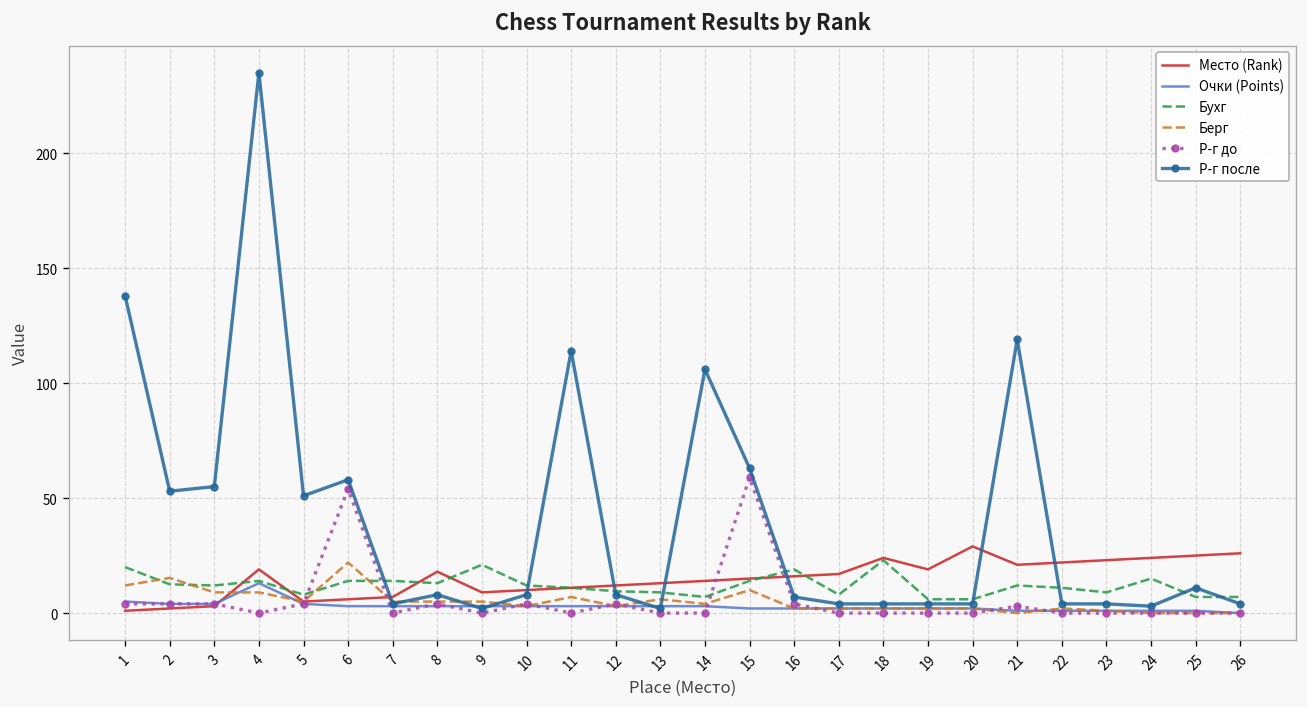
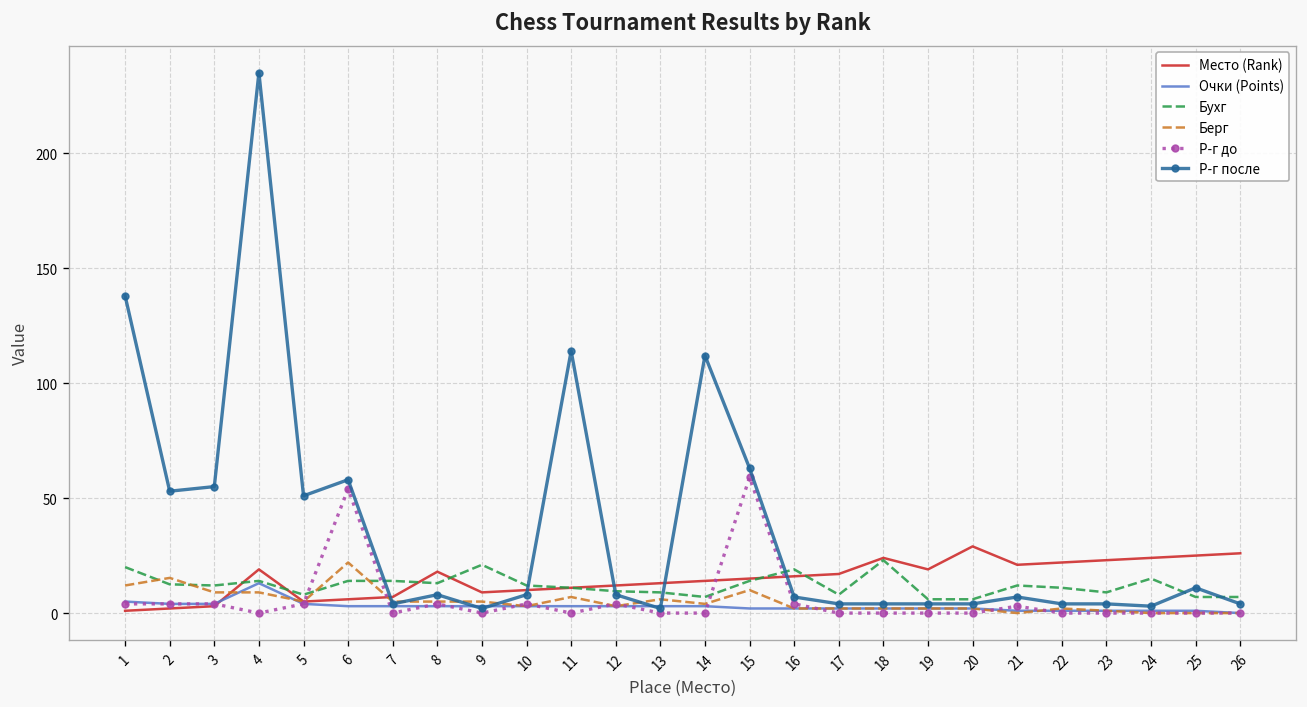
  {
    "Место (Rank)": {
      "1": 1,
      "2": 2,
      "4": 19,
      "6": 6,
      "7": 7,
      "8": 18,
      "9": 9,
      "10": 10,
      "12": 12,
      "13": 13,
      "14": 14,
      "16": 16,
      "17": 17,
      "19": 19,
      "20": 29,
      "21": 21,
      "22": 22,
      "23": 23,
      "24": 24,
      "25": 25,
      "26": 26
    },
    "Очки (Points)": {
      "6": 3,
      "11": 3,
      "15": 2
    },
    "Бухг": {
      "1": 20,
      "2": 13,
      "3": 12,
      "5": 8,
      "6": 14,
      "7": 14,
      "8": 13,
      "9": 21,
      "10": 12,
      "12": 10,
      "13": 9,
      "14": 7,
      "16": 19,
      "17": 8,
      "19": 6,
      "20": 6,
      "21": 12,
      "22": 11,
      "23": 9,
      "24": 15,
      "25": 7,
      "26": 7
    },
    "Берг": {
      "1": 12,
      "2": 15,
      "3": 9,
      "4": 9,
      "6": 22,
      "9": 5,
      "11": 7,
      "13": 6,
      "15": 10
    },
    "Р-г до": {
      "4": 0,
      "6": 54,
      "7": 0,
      "9": 0,
      "11": 0,
      "13": 0,
      "14": 0,
      "15": 59,
      "16": 4,
      "17": 0,
      "18": 0,
      "19": 0,
      "20": 0,
      "21": 3
    },
    "Р-г после": {
      "1": 138,
      "2": 53,
      "3": 55,
      "4": 235,
      "5": 51,
      "6": 58,
      "8": 8,
      "10": 8,
      "11": 114,
      "12": 8,
-     "14": 106,
+     "14": 112,
      "15": 63,
      "16": 7,
      "17": 4,
      "18": 4,
      "19": 4,
      "20": 4,
-     "21": 119,
+     "21": 7,
      "22": 4,
      "23": 4,
      "24": 3,
      "25": 11,
      "26": 4
    }
  }
